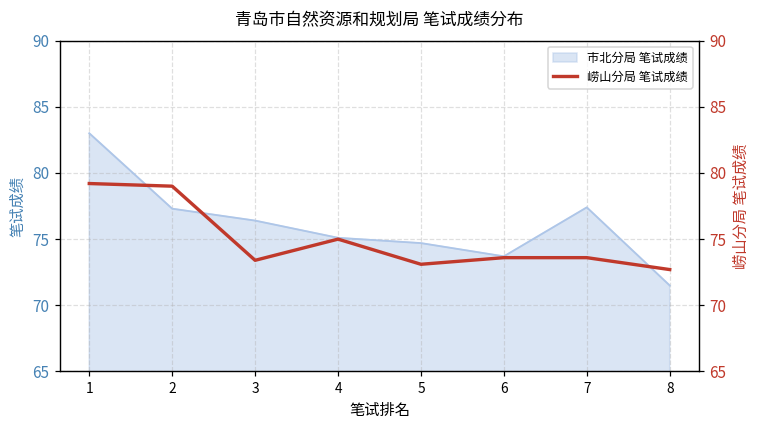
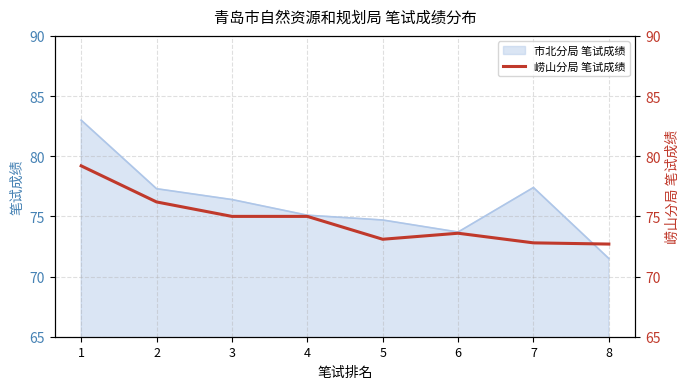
  {
    "市北分局 笔试成绩": {
      "1": 83.0,
      "2": 77.3,
      "3": 76.4,
      "4": 75.1,
      "5": 74.7,
      "6": 73.7,
      "7": 77.4,
      "8": 71.5
    },
    "崂山分局 笔试成绩": {
      "1": 79.2,
-     "2": 79.0,
-     "3": 73.4,
+     "2": 76.2,
+     "3": 75.0,
      "4": 75.0,
      "5": 73.1,
      "6": 73.6,
-     "7": 73.6,
+     "7": 72.8,
      "8": 72.7
    }
  }
